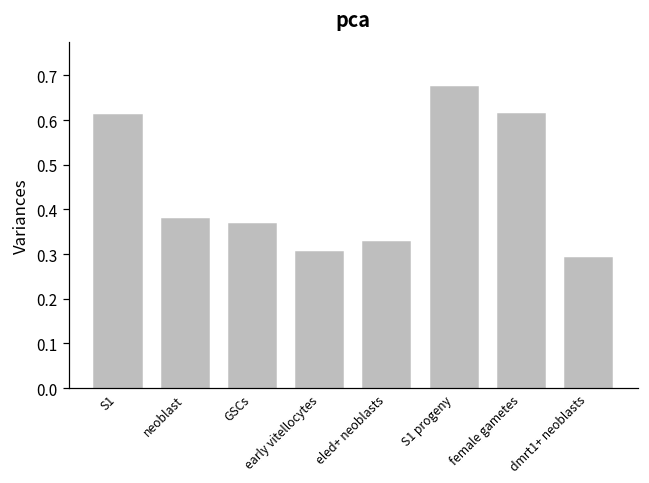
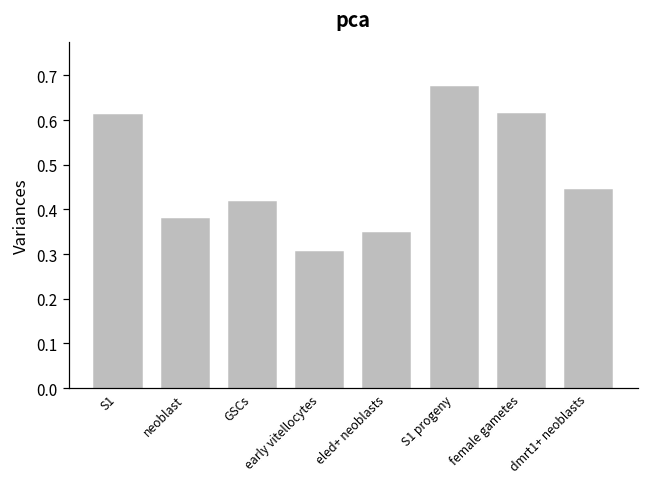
  {
    "S1": 0.61,
    "neoblast": 0.38,
-   "GSCs": 0.37,
+   "GSCs": 0.42,
    "early vitellocytes": 0.30,
-   "eled+ neoblasts": 0.33,
+   "eled+ neoblasts": 0.35,
    "S1 progeny": 0.67,
    "female gametes": 0.61,
-   "dmrt1+ neoblasts": 0.29
+   "dmrt1+ neoblasts": 0.44
  }
